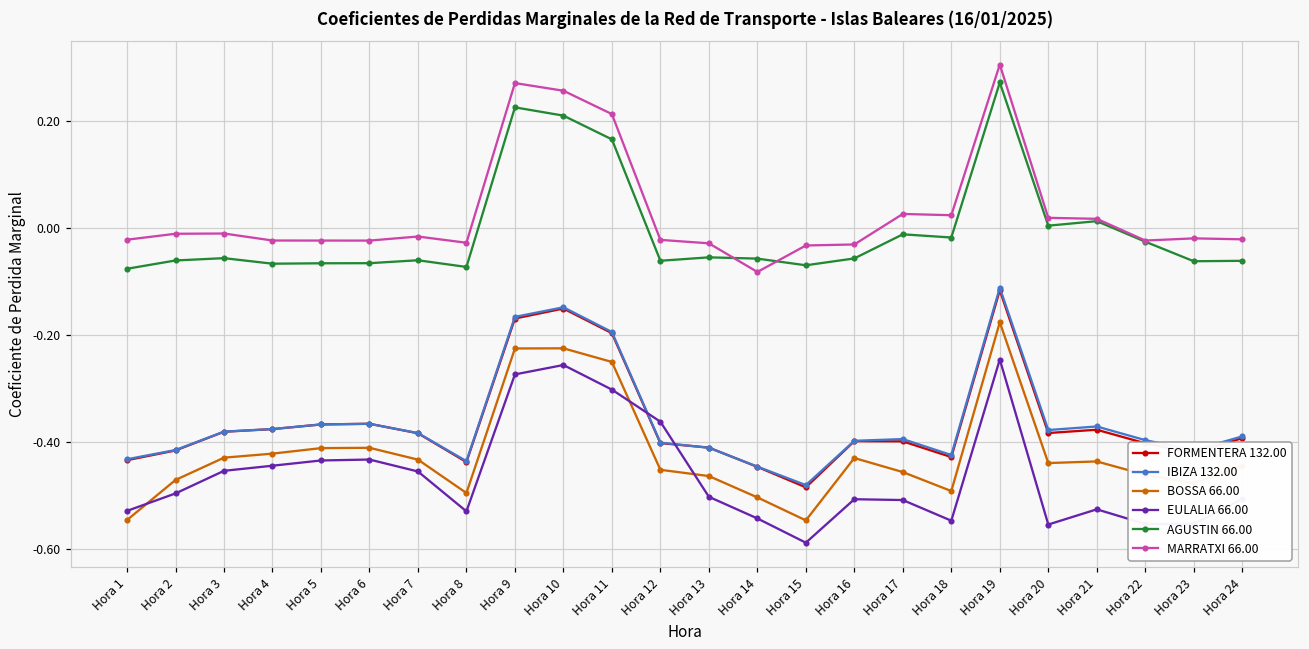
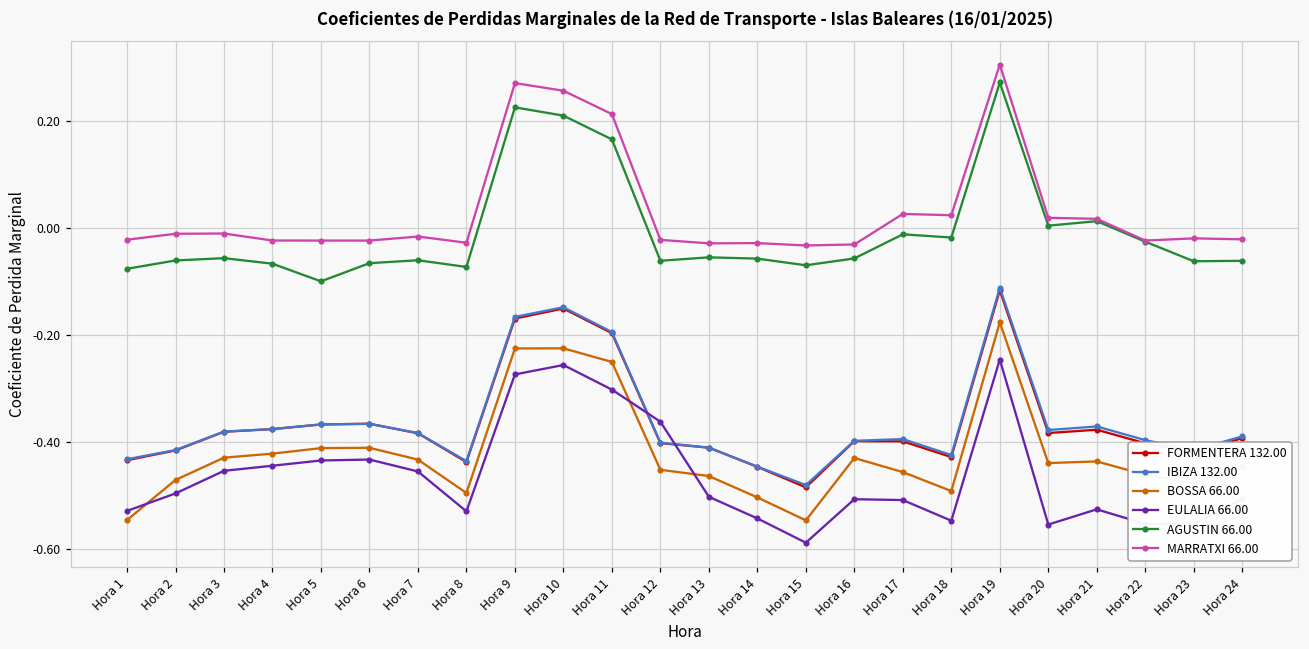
  {
    "FORMENTERA 132.00": {
      "Hora 20": -0.38,
      "Hora 21": -0.38,
      "Hora 22": -0.40
    },
    "IBIZA 132.00": {
      "Hora 20": -0.38,
      "Hora 21": -0.37,
      "Hora 22": -0.40
    },
    "BOSSA 66.00": {
      "Hora 1": -0.55,
      "Hora 2": -0.47,
      "Hora 3": -0.43,
      "Hora 4": -0.42,
      "Hora 5": -0.41,
      "Hora 6": -0.41,
      "Hora 7": -0.43,
      "Hora 8": -0.49,
      "Hora 9": -0.22,
      "Hora 10": -0.22,
      "Hora 11": -0.25,
      "Hora 12": -0.45,
      "Hora 13": -0.46,
      "Hora 14": -0.50,
      "Hora 15": -0.55,
      "Hora 16": -0.43,
      "Hora 17": -0.46,
      "Hora 18": -0.49,
      "Hora 19": -0.18,
      "Hora 20": -0.44,
      "Hora 21": -0.44
    },
    "EULALIA 66.00": {
      "Hora 1": -0.53,
      "Hora 2": -0.50,
      "Hora 3": -0.45,
      "Hora 4": -0.44,
      "Hora 5": -0.43,
      "Hora 6": -0.43,
      "Hora 7": -0.45,
      "Hora 8": -0.53,
      "Hora 9": -0.27,
      "Hora 10": -0.26,
      "Hora 11": -0.30,
      "Hora 12": -0.36,
      "Hora 13": -0.50,
      "Hora 14": -0.54,
      "Hora 15": -0.59,
      "Hora 16": -0.51,
      "Hora 17": -0.51,
      "Hora 18": -0.55,
      "Hora 19": -0.25,
      "Hora 20": -0.55,
      "Hora 21": -0.53
    },
    "AGUSTIN 66.00": {
      "Hora 1": -0.08,
      "Hora 2": -0.06,
      "Hora 3": -0.06,
      "Hora 4": -0.07,
-     "Hora 5": -0.07,
+     "Hora 5": -0.10,
      "Hora 6": -0.07,
      "Hora 7": -0.06,
      "Hora 8": -0.07,
      "Hora 9": 0.23,
      "Hora 10": 0.21,
      "Hora 11": 0.17,
      "Hora 12": -0.06,
      "Hora 13": -0.05,
      "Hora 14": -0.06,
      "Hora 15": -0.07,
      "Hora 16": -0.06,
      "Hora 17": -0.01,
      "Hora 18": -0.02,
      "Hora 19": 0.27,
      "Hora 20": 0.00,
      "Hora 23": -0.06,
      "Hora 24": -0.06
    },
    "MARRATXI 66.00": {
      "Hora 1": -0.02,
      "Hora 2": -0.01,
      "Hora 3": -0.01,
      "Hora 4": -0.02,
      "Hora 5": -0.02,
      "Hora 6": -0.02,
      "Hora 7": -0.02,
      "Hora 8": -0.03,
      "Hora 9": 0.27,
      "Hora 10": 0.26,
      "Hora 11": 0.21,
      "Hora 12": -0.02,
      "Hora 13": -0.03,
-     "Hora 14": -0.08,
+     "Hora 14": -0.03,
      "Hora 15": -0.03,
      "Hora 16": -0.03,
      "Hora 17": 0.03,
      "Hora 18": 0.02,
      "Hora 19": 0.31,
      "Hora 20": 0.02,
      "Hora 23": -0.02,
      "Hora 24": -0.02
    }
  }
